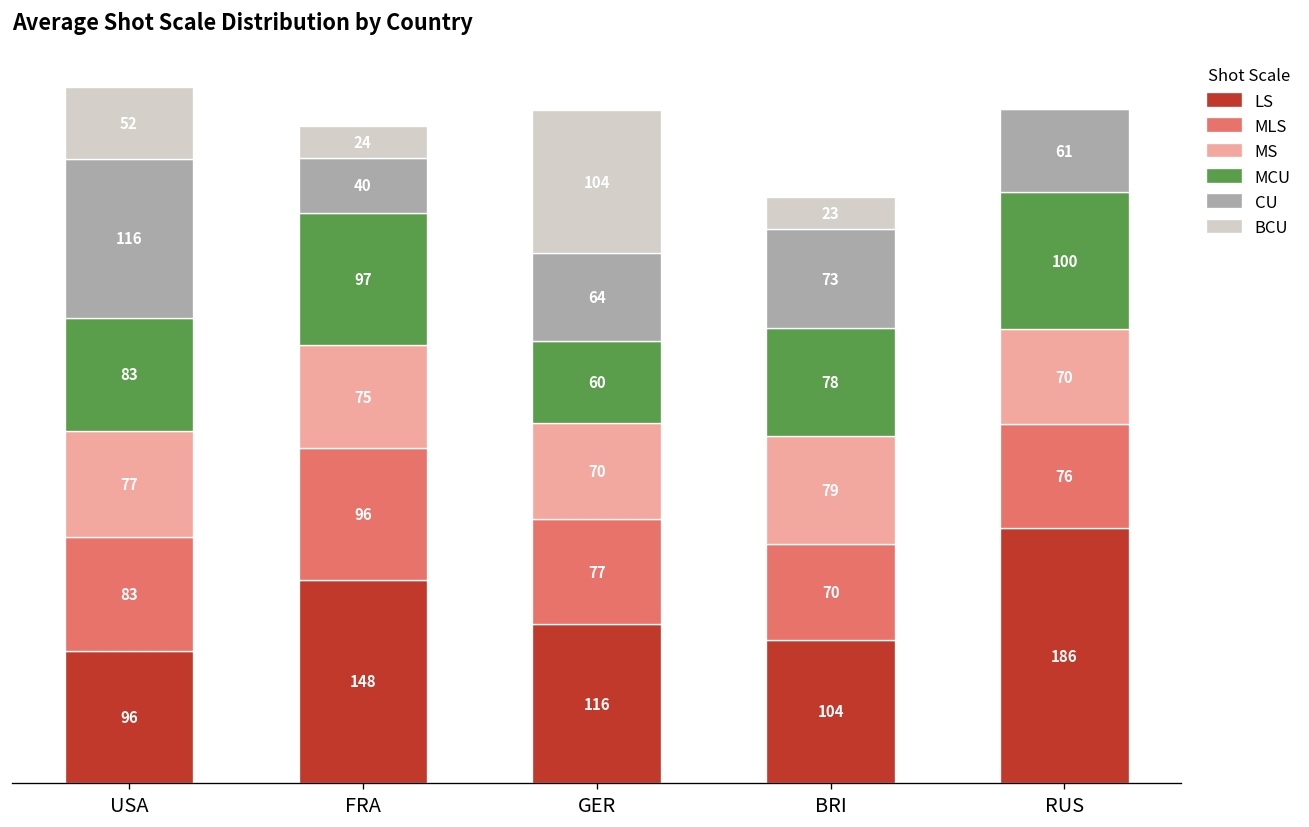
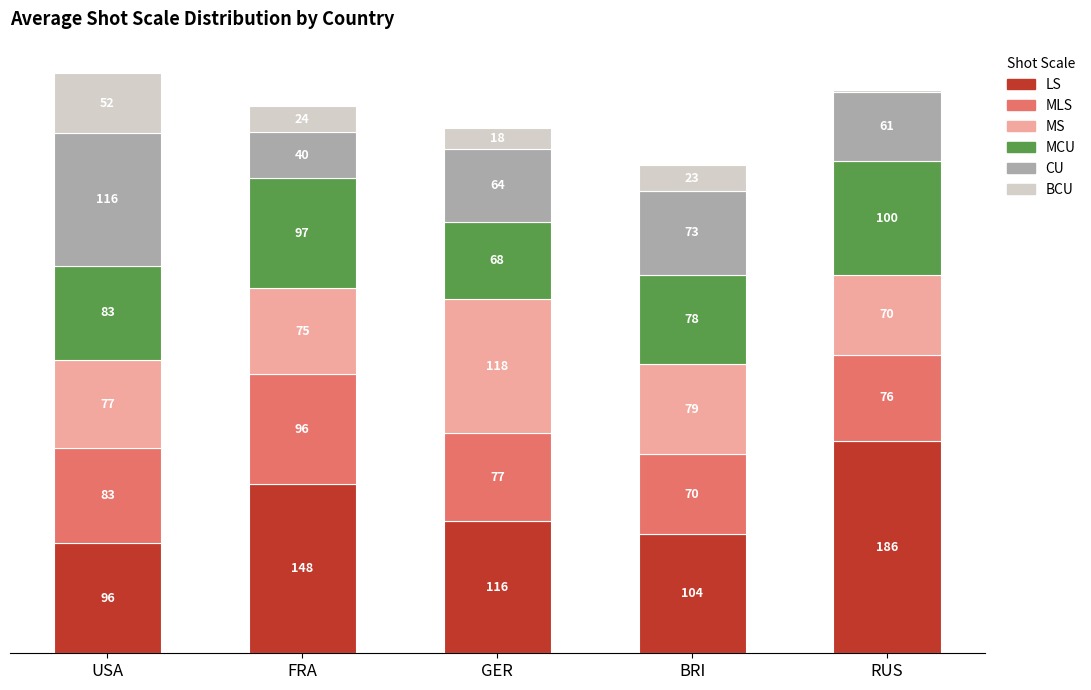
  {
    "LS": {
      "USA": 96,
      "FRA": 148,
      "GER": 116,
      "BRI": 104,
      "RUS": 186
    },
    "MLS": {
      "USA": 83,
      "FRA": 96,
      "GER": 77,
      "BRI": 70,
      "RUS": 76
    },
    "MS": {
      "USA": 77,
      "FRA": 75,
-     "GER": 70,
+     "GER": 118,
      "BRI": 79,
      "RUS": 70
    },
    "MCU": {
      "USA": 83,
      "FRA": 97,
-     "GER": 60,
+     "GER": 68,
      "BRI": 78,
      "RUS": 100
    },
    "CU": {
      "USA": 116,
      "FRA": 40,
      "GER": 64,
      "BRI": 73,
      "RUS": 61
    },
    "BCU": {
      "USA": 52,
      "FRA": 24,
-     "GER": 104,
+     "GER": 18,
      "BRI": 23
    }
  }
